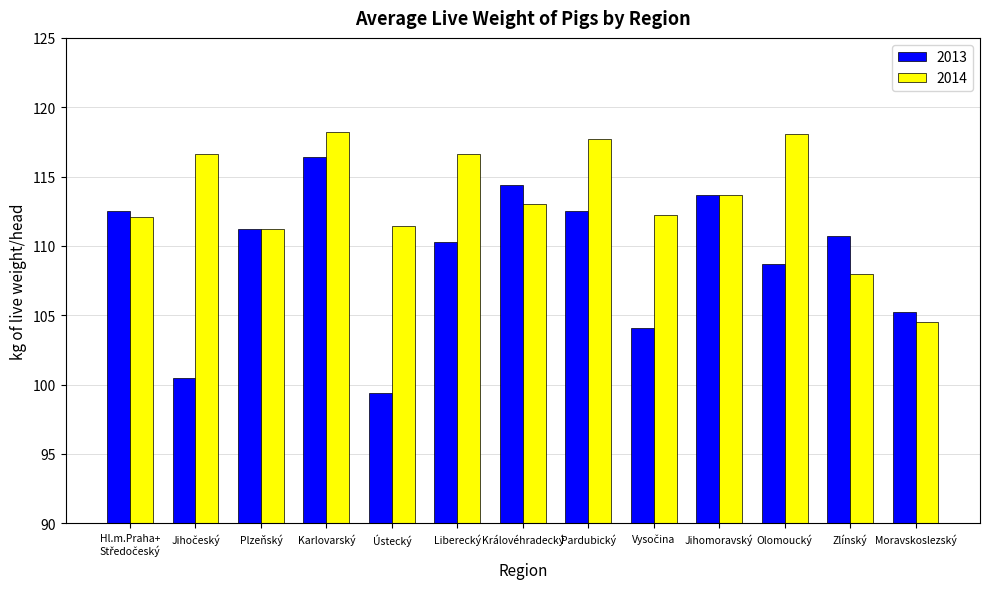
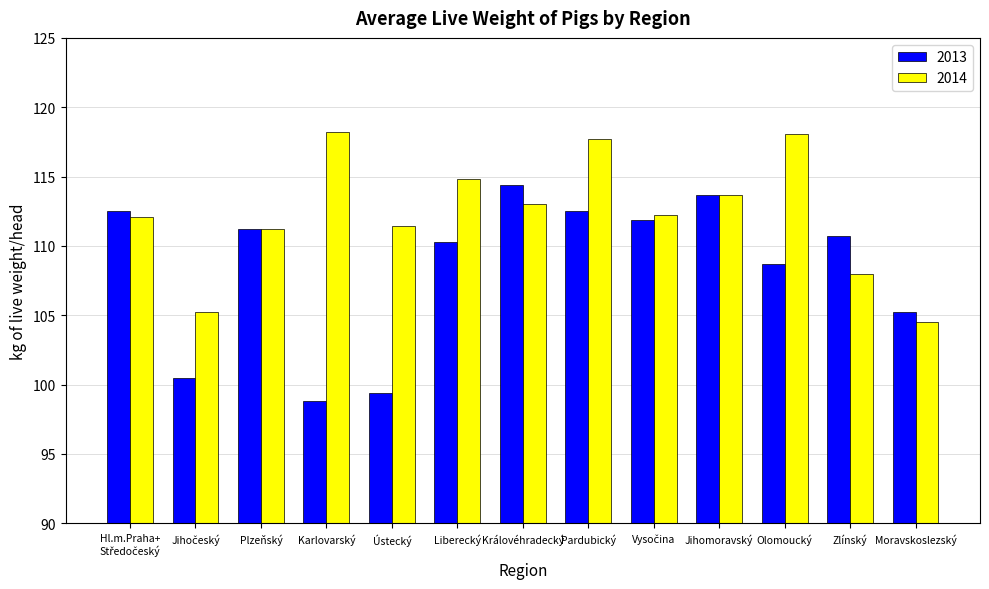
  {
    "2013": {
      "Hl.m.Praha+ Středočeský": 112.5,
      "Jihočeský": 100.5,
      "Plzeňský": 111.2,
-     "Karlovarský": 116.4,
+     "Karlovarský": 98.8,
      "Ústecký": 99.4,
      "Liberecký": 110.3,
      "Královéhradecký": 114.4,
      "Pardubický": 112.5,
-     "Vysočina": 104.1,
+     "Vysočina": 111.9,
      "Jihomoravský": 113.7,
      "Olomoucký": 108.7,
      "Zlínský": 110.7,
      "Moravskoslezský": 105.2
    },
    "2014": {
      "Hl.m.Praha+ Středočeský": 112.1,
-     "Jihočeský": 116.6,
+     "Jihočeský": 105.2,
      "Plzeňský": 111.2,
      "Karlovarský": 118.2,
      "Ústecký": 111.4,
-     "Liberecký": 116.6,
+     "Liberecký": 114.8,
      "Královéhradecký": 113.0,
      "Pardubický": 117.7,
      "Vysočina": 112.2,
      "Jihomoravský": 113.7,
      "Olomoucký": 118.1,
      "Zlínský": 108.0,
      "Moravskoslezský": 104.5
    }
  }
